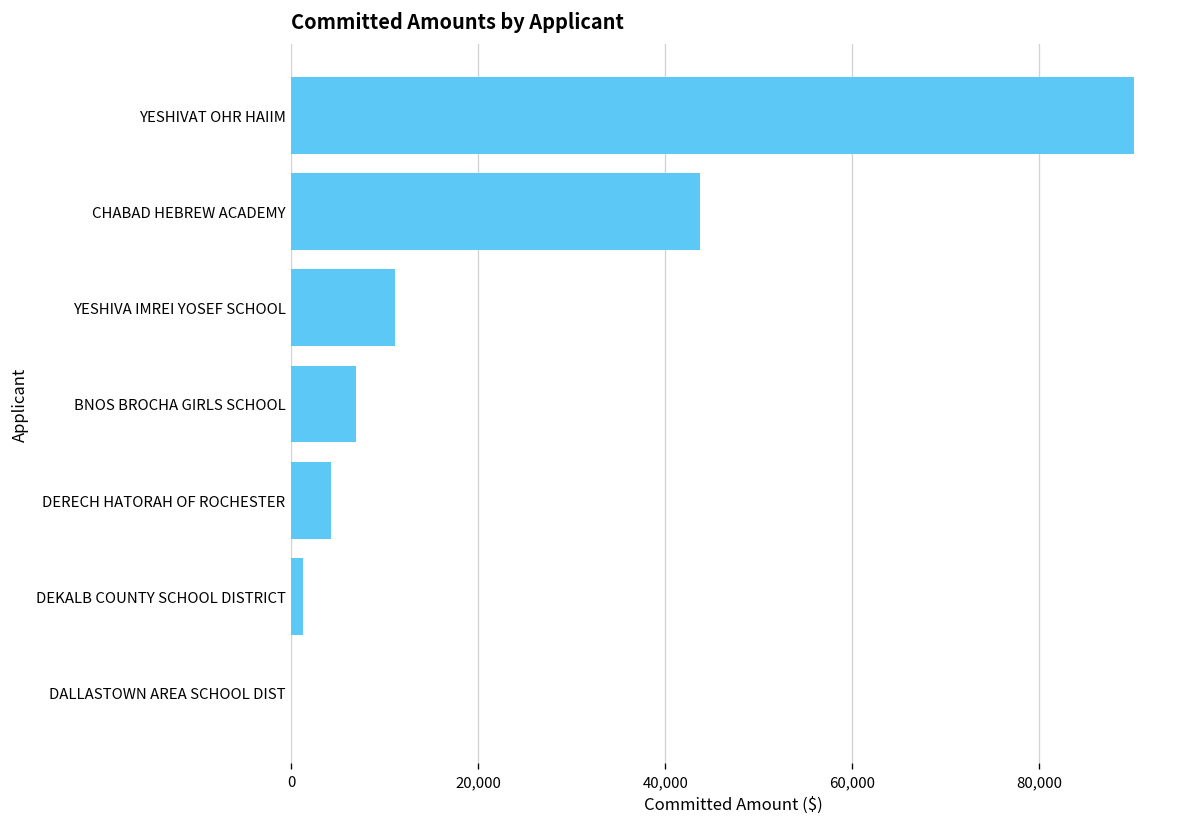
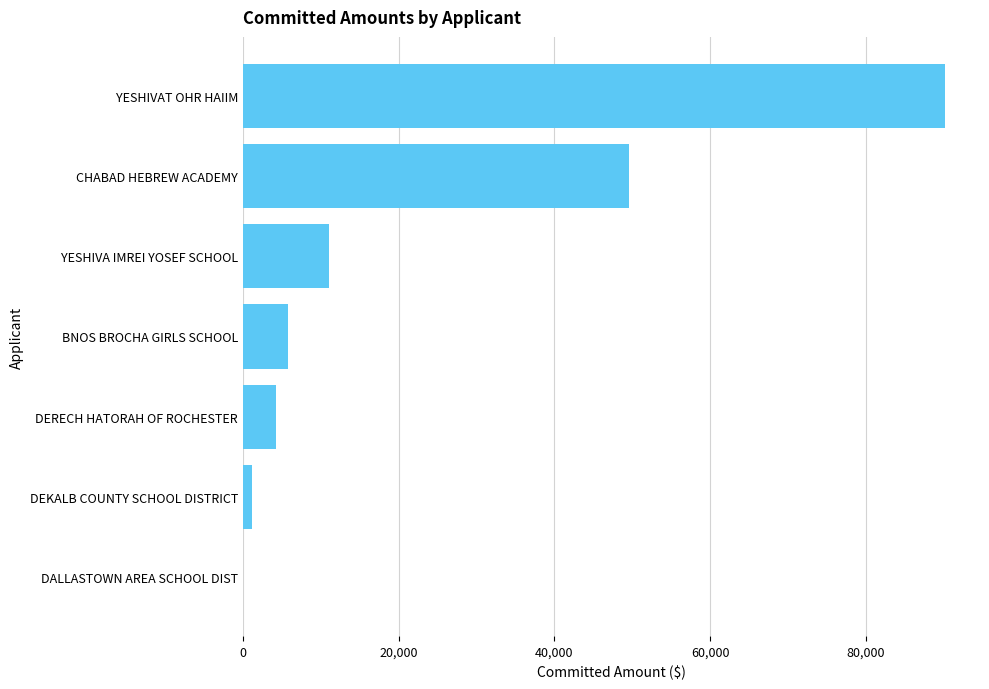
  {
    "YESHIVAT OHR HAIIM": "90,000",
-   "CHABAD HEBREW ACADEMY": "44,000",
+   "CHABAD HEBREW ACADEMY": "50,000",
    "YESHIVA IMREI YOSEF SCHOOL": "11,000",
-   "BNOS BROCHA GIRLS SCHOOL": "7,000",
+   "BNOS BROCHA GIRLS SCHOOL": "6,000",
    "DERECH HATORAH OF ROCHESTER": "4,000",
    "DEKALB COUNTY SCHOOL DISTRICT": "1,000",
    "DALLASTOWN AREA SCHOOL DIST": "0"
  }
